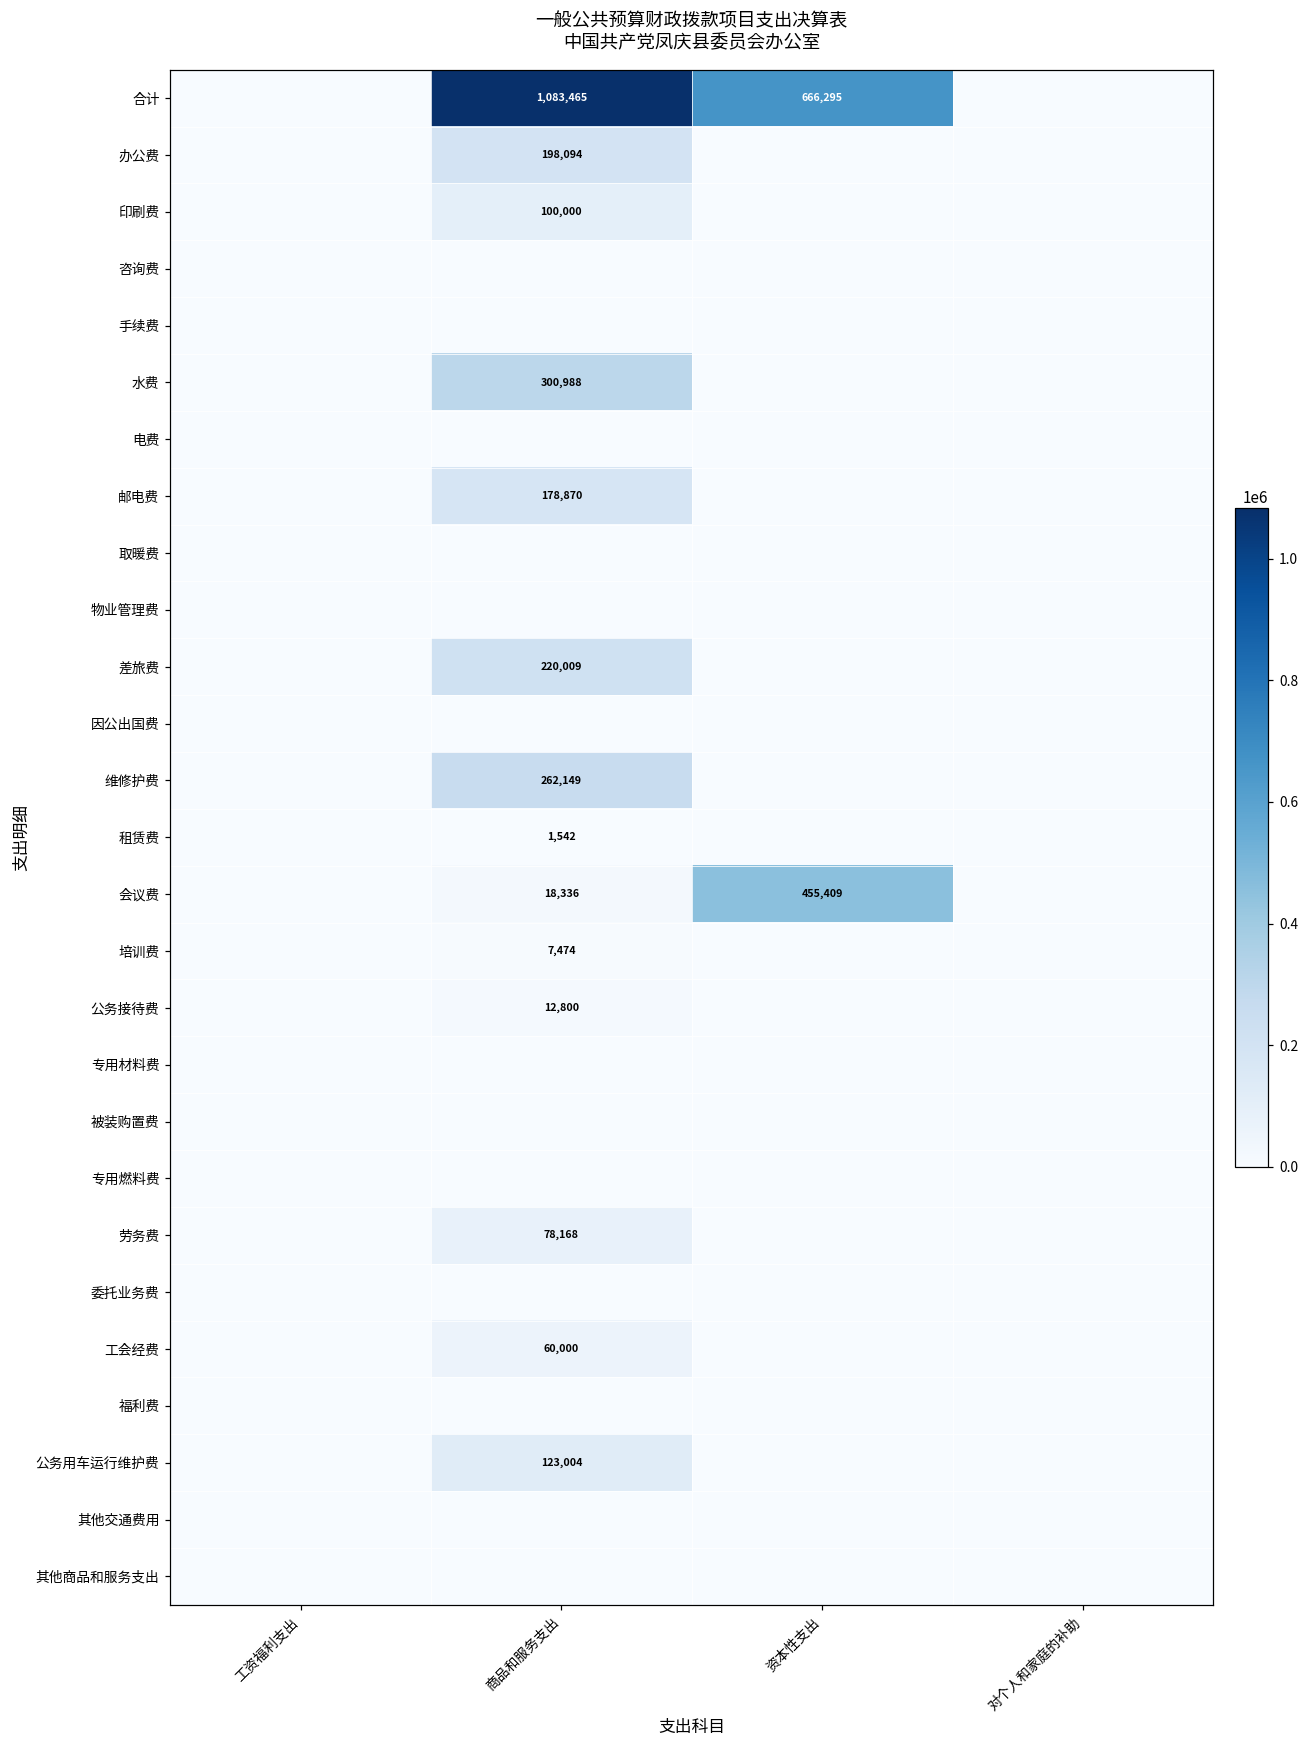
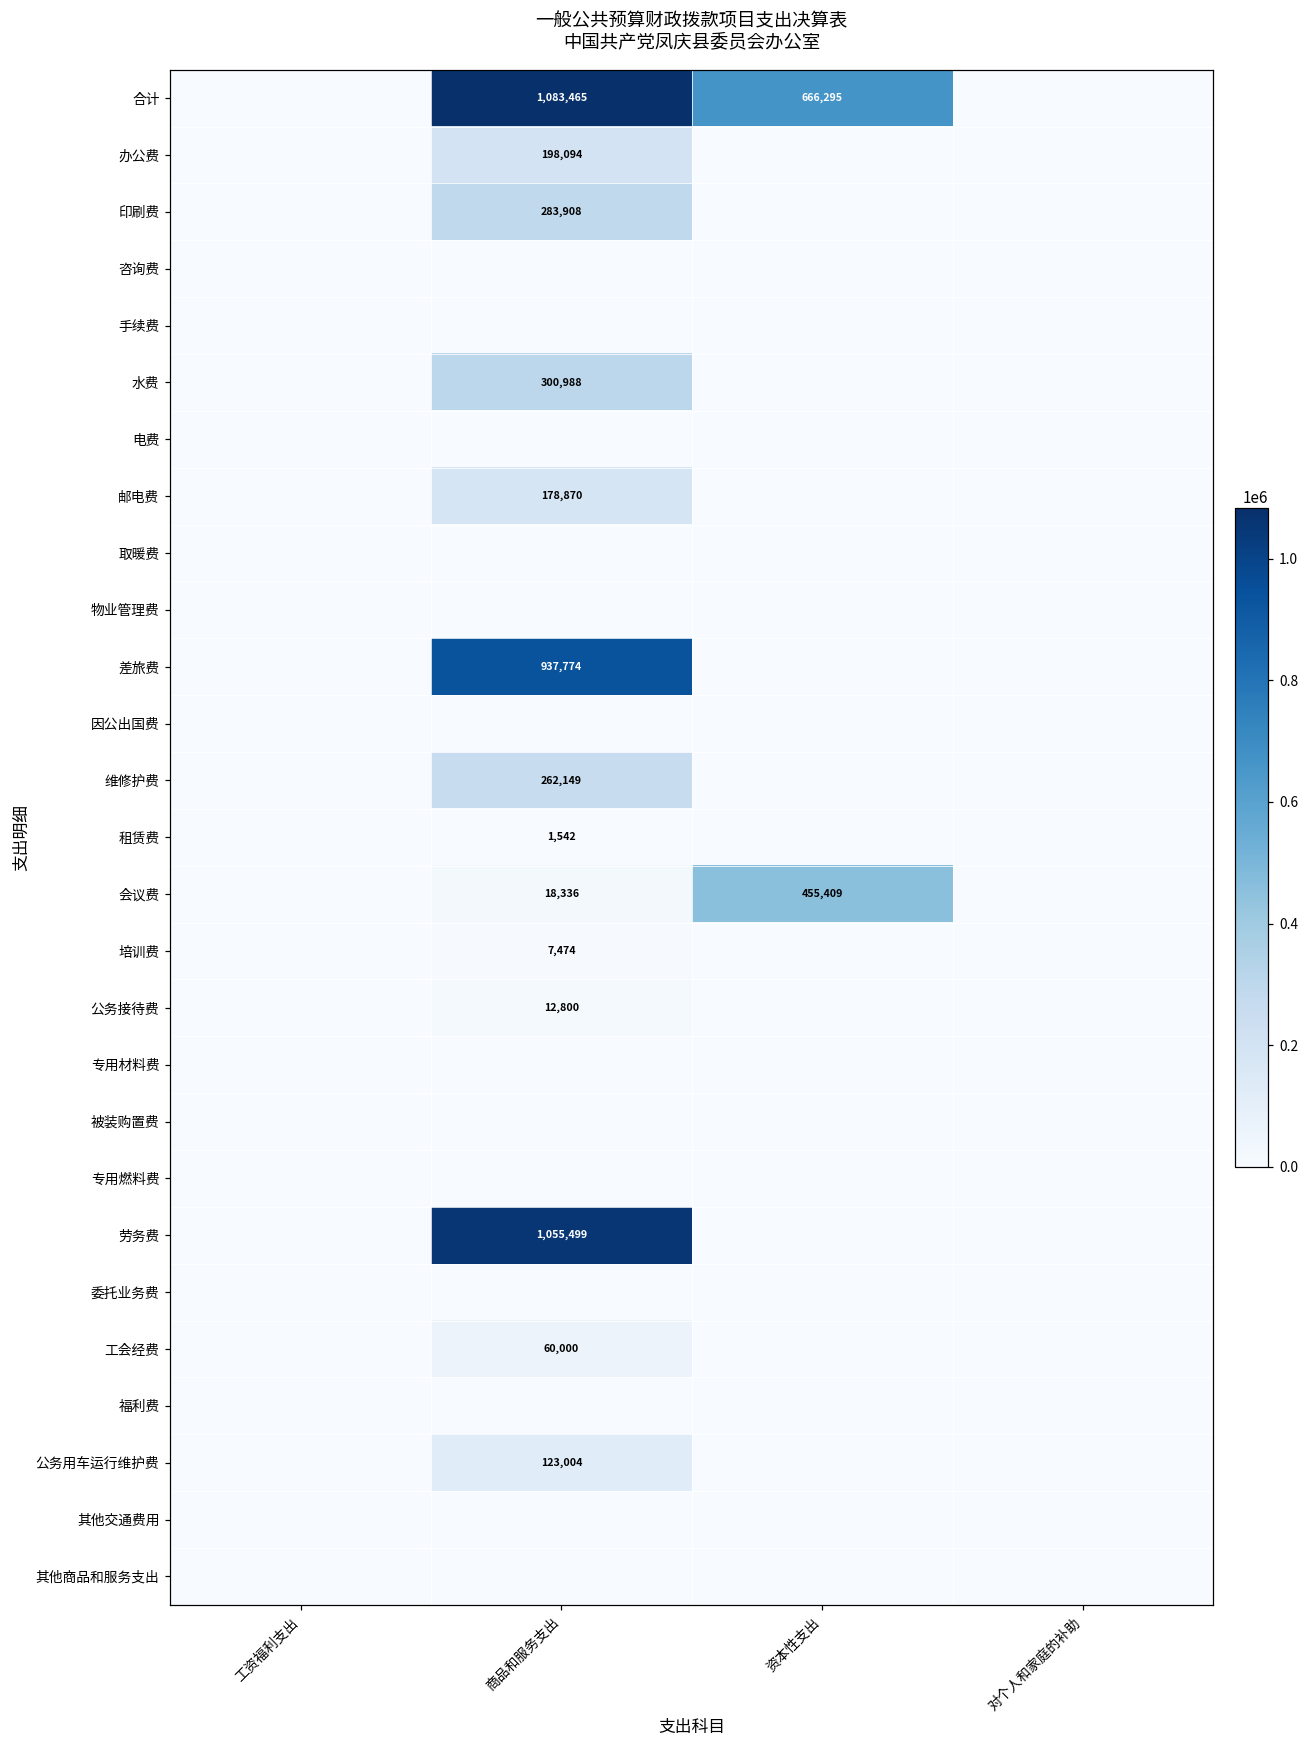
  {
    "合计": {
      "商品和服务支出": "1,083,465",
      "资本性支出": "666,295"
    },
    "办公费": {
      "商品和服务支出": "198,094"
    },
    "印刷费": {
-     "商品和服务支出": "100,000"
+     "商品和服务支出": "283,908"
    },
    "水费": {
      "商品和服务支出": "300,988"
    },
    "邮电费": {
      "商品和服务支出": "178,870"
    },
    "差旅费": {
-     "商品和服务支出": "220,009"
+     "商品和服务支出": "937,774"
    },
    "维修护费": {
      "商品和服务支出": "262,149"
    },
    "租赁费": {
      "商品和服务支出": "1,542"
    },
    "会议费": {
      "商品和服务支出": "18,336",
      "资本性支出": "455,409"
    },
    "培训费": {
      "商品和服务支出": "7,474"
    },
    "公务接待费": {
      "商品和服务支出": "12,800"
    },
    "劳务费": {
-     "商品和服务支出": "78,168"
+     "商品和服务支出": "1,055,499"
    },
    "工会经费": {
      "商品和服务支出": "60,000"
    },
    "公务用车运行维护费": {
      "商品和服务支出": "123,004"
    }
  }
